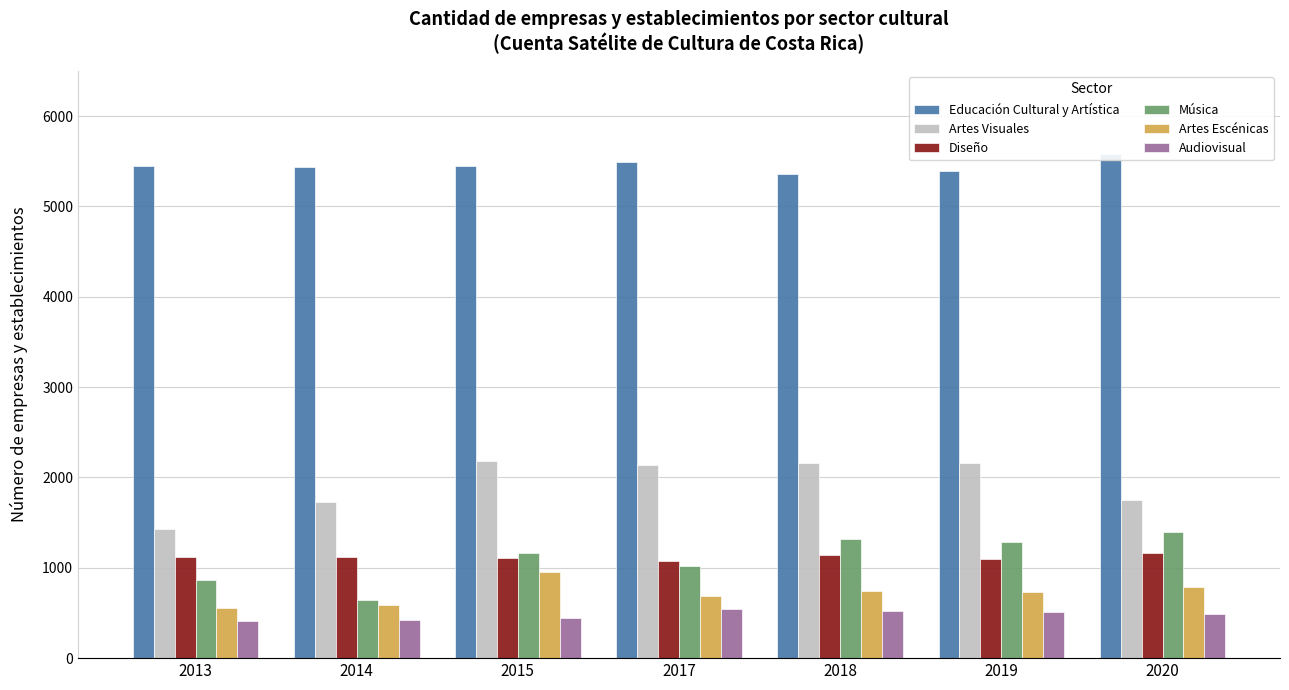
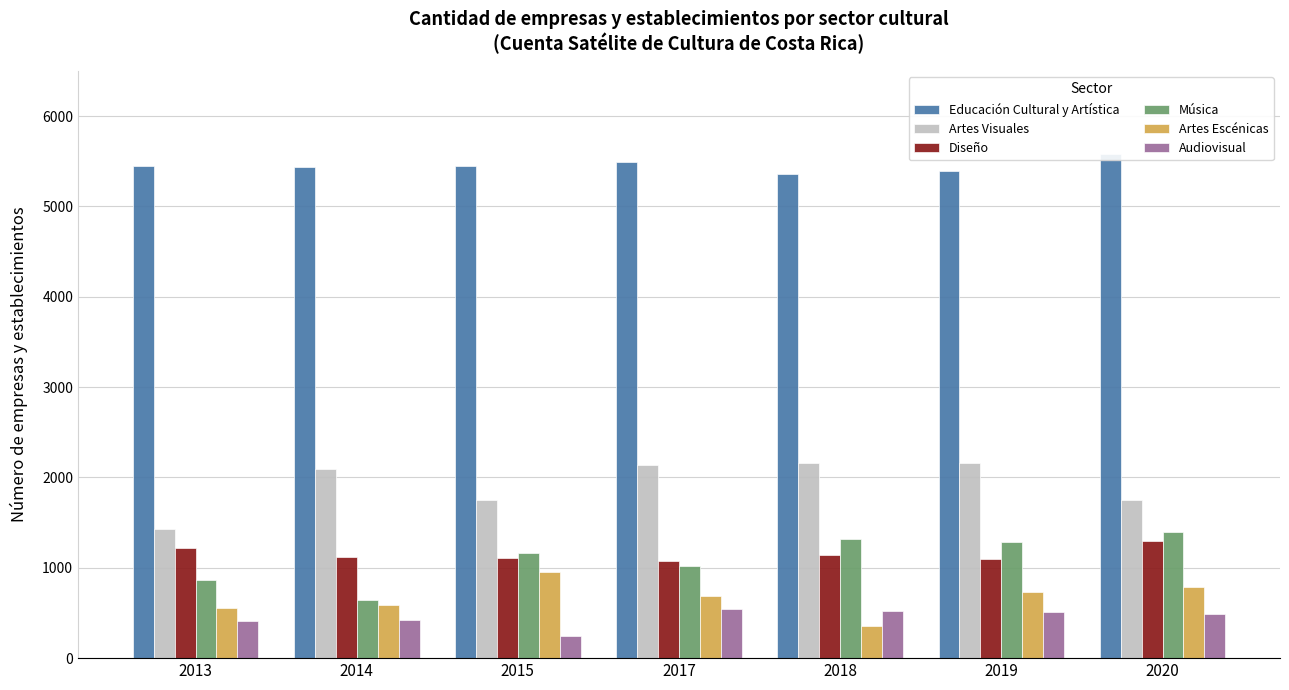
  {
    "Educación Cultural y Artística": {
      "2013": 5400,
      "2014": 5400,
      "2015": 5400,
      "2017": 5500,
      "2018": 5400,
      "2019": 5400
    },
    "Artes Visuales": {
      "2013": 1400,
-     "2014": 1700,
-     "2015": 2200,
+     "2014": 2100,
+     "2015": 1700,
      "2017": 2100,
      "2018": 2200,
      "2019": 2200,
      "2020": 1800
    },
    "Diseño": {
-     "2013": 1100,
+     "2013": 1200,
      "2014": 1100,
      "2015": 1100,
      "2017": 1100,
      "2018": 1100,
      "2019": 1100,
-     "2020": 1200
+     "2020": 1300
    },
    "Música": {
      "2013": 900,
      "2014": 600,
      "2015": 1200,
      "2017": 1000,
      "2018": 1300,
      "2019": 1300,
      "2020": 1400
    },
    "Artes Escénicas": {
      "2013": 600,
      "2014": 600,
      "2015": 1000,
      "2017": 700,
-     "2018": 700,
+     "2018": 400,
      "2019": 700,
      "2020": 800
    },
    "Audiovisual": {
      "2013": 400,
      "2014": 400,
-     "2015": 400,
+     "2015": 200,
      "2017": 500,
      "2018": 500,
      "2019": 500,
      "2020": 500
    }
  }
